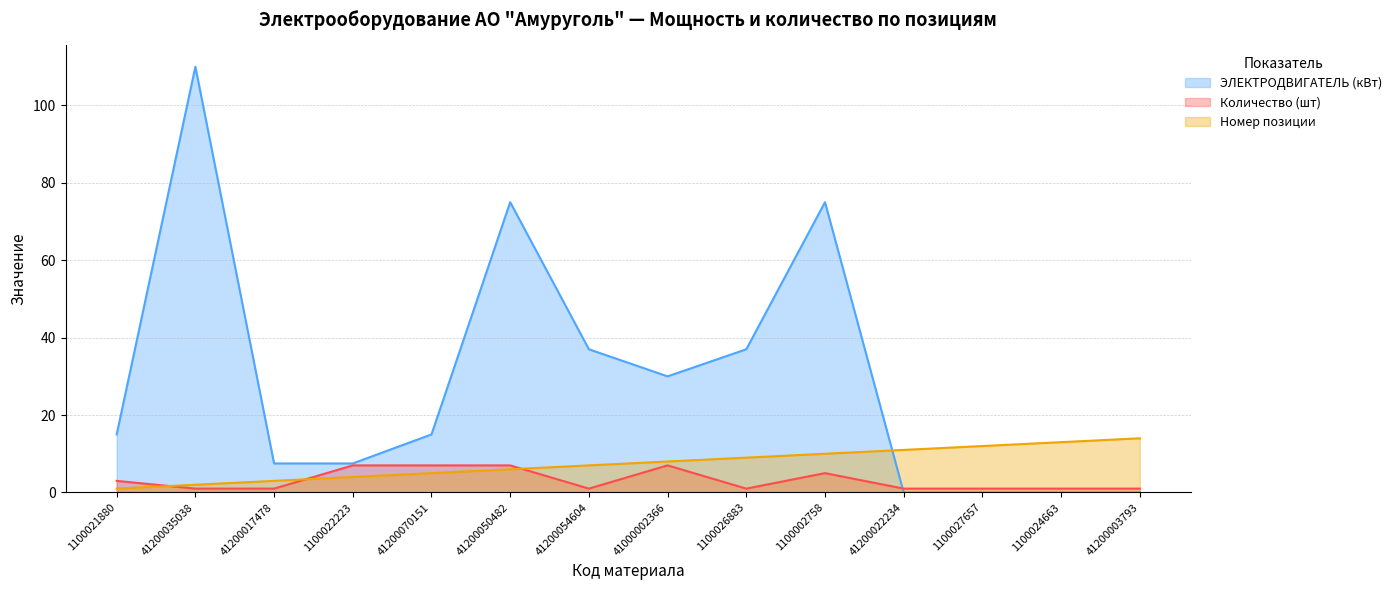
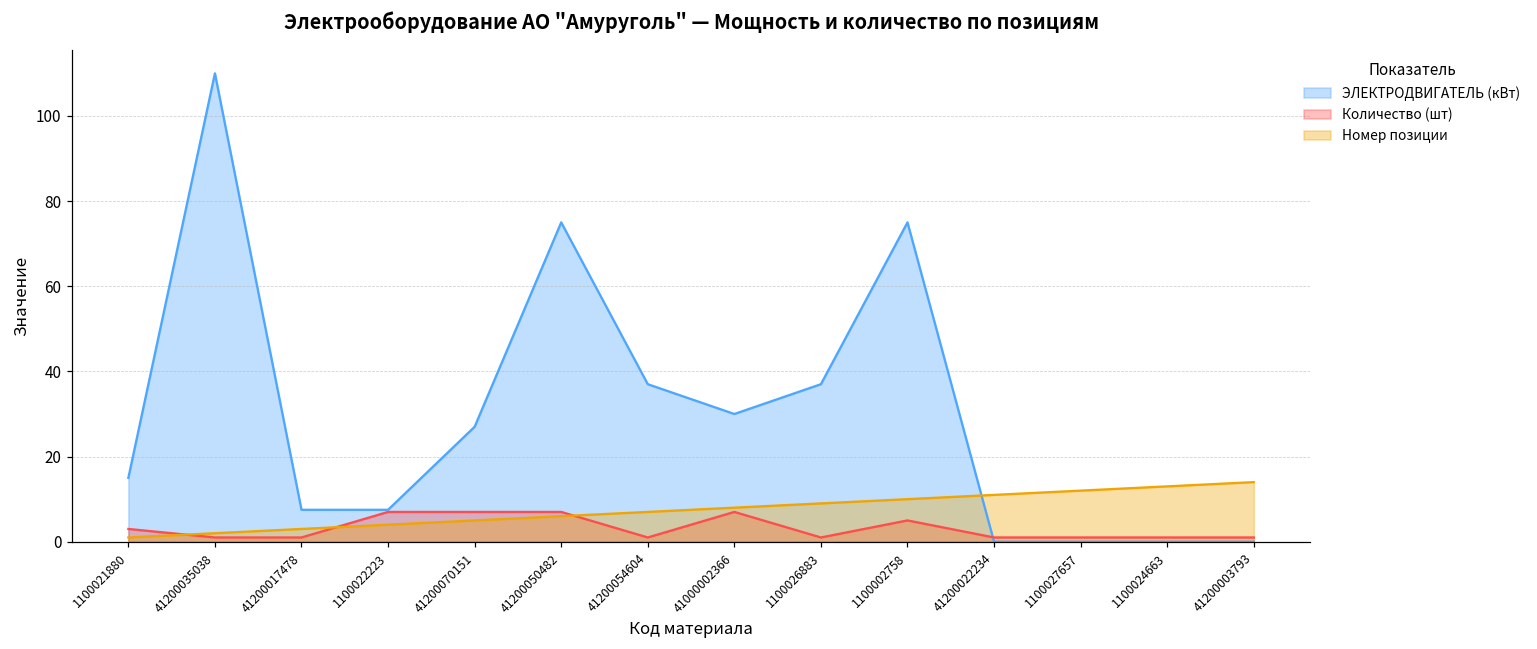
  {
    "ЭЛЕКТРОДВИГАТЕЛЬ (кВт)": {
      "1100021880": 15,
      "41200035038": 110,
      "41200017478": 8,
-     "41200070151": 15,
+     "41200070151": 27,
      "41200050482": 75,
      "41200054604": 37,
      "41000002366": 30,
      "1100026883": 37,
      "1100002758": 75,
      "41200022234": 0,
      "1100027657": 0,
      "1100024663": 0,
      "41200003793": 0
    },
    "Количество (шт)": {
      "1100021880": 3,
      "41200035038": 1,
      "41200017478": 1,
      "41200070151": 7,
      "41200050482": 7,
      "41200054604": 1,
      "41000002366": 7,
      "1100026883": 1,
      "1100002758": 5,
      "41200022234": 1,
      "1100027657": 1,
      "1100024663": 1,
      "41200003793": 1
    },
    "Номер позиции": {
      "1100021880": 1,
      "41200035038": 2,
      "41200017478": 3,
      "1100022223": 4,
      "41200070151": 5,
      "41200050482": 6,
      "41200054604": 7,
      "41000002366": 8,
      "1100026883": 9,
      "1100002758": 10,
      "41200022234": 11,
      "1100027657": 12,
      "1100024663": 13,
      "41200003793": 14
    }
  }
